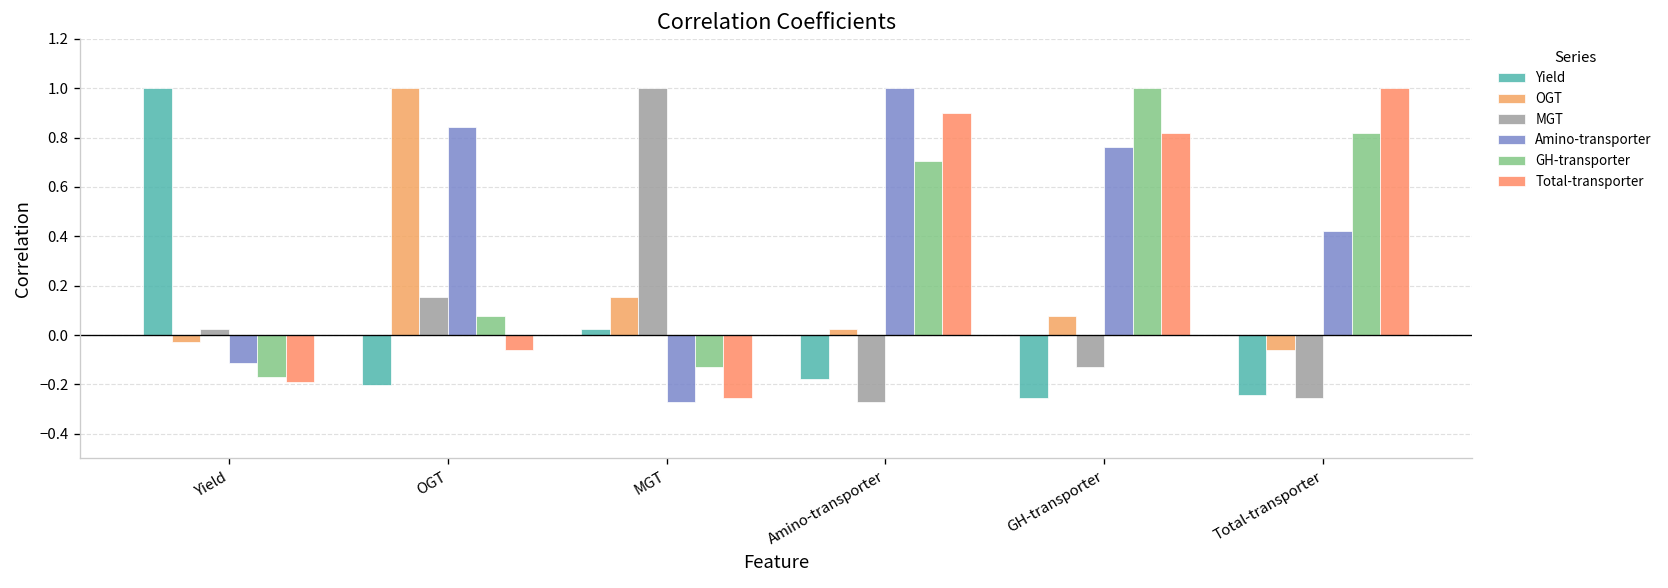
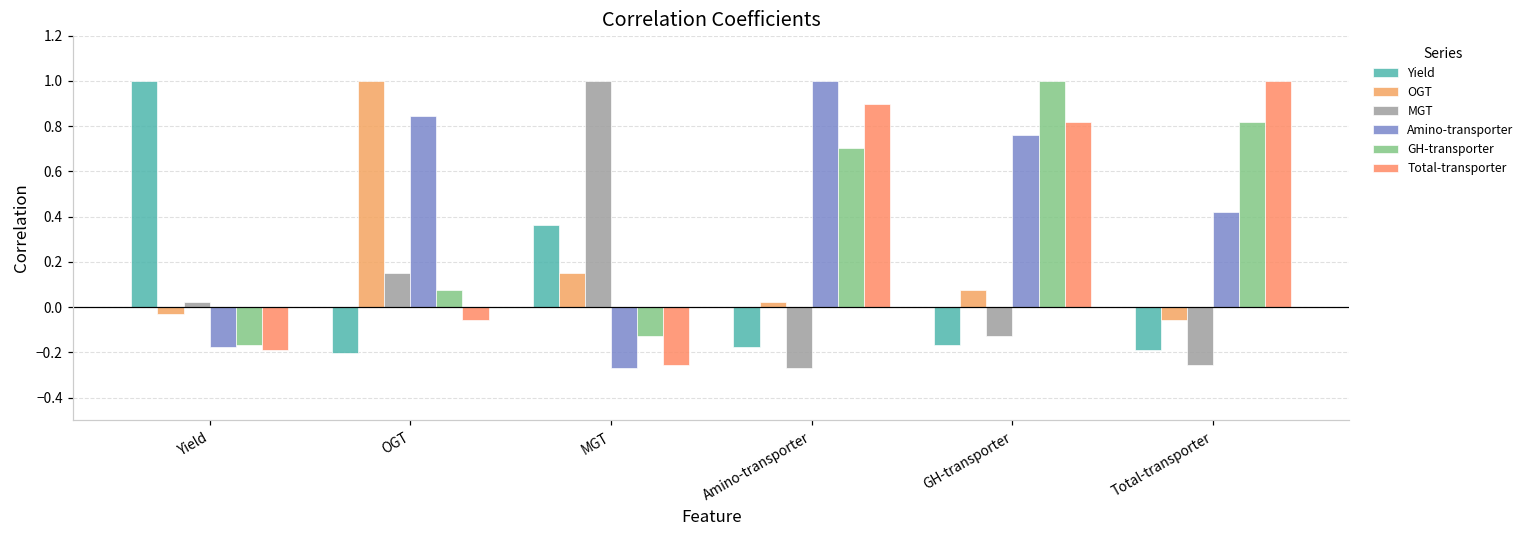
  {
    "Yield": {
      "Yield": 1.00,
      "OGT": -0.20,
-     "MGT": 0.02,
+     "MGT": 0.36,
      "Amino-transporter": -0.18,
-     "GH-transporter": -0.26,
-     "Total-transporter": -0.24
+     "GH-transporter": -0.17,
+     "Total-transporter": -0.19
    },
    "Amino-transporter": {
-     "Yield": -0.11,
+     "Yield": -0.18,
      "OGT": 0.84,
      "MGT": -0.27,
      "Amino-transporter": 1.00,
      "GH-transporter": 0.76,
      "Total-transporter": 0.42
    }
  }
